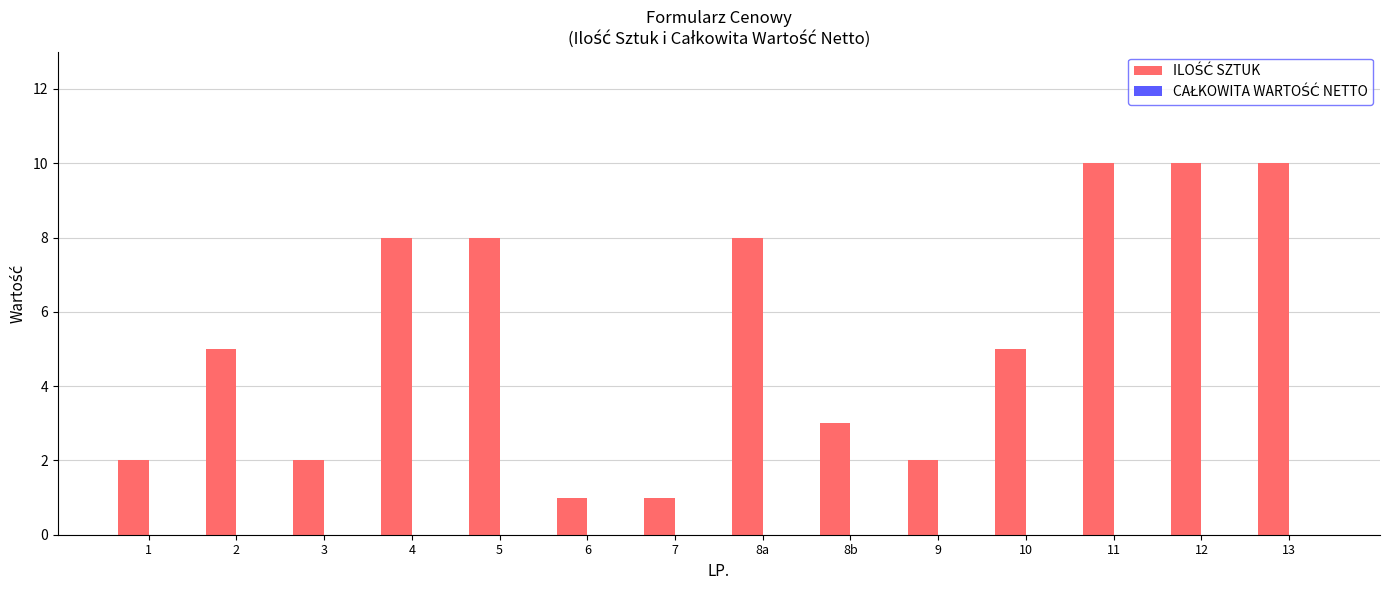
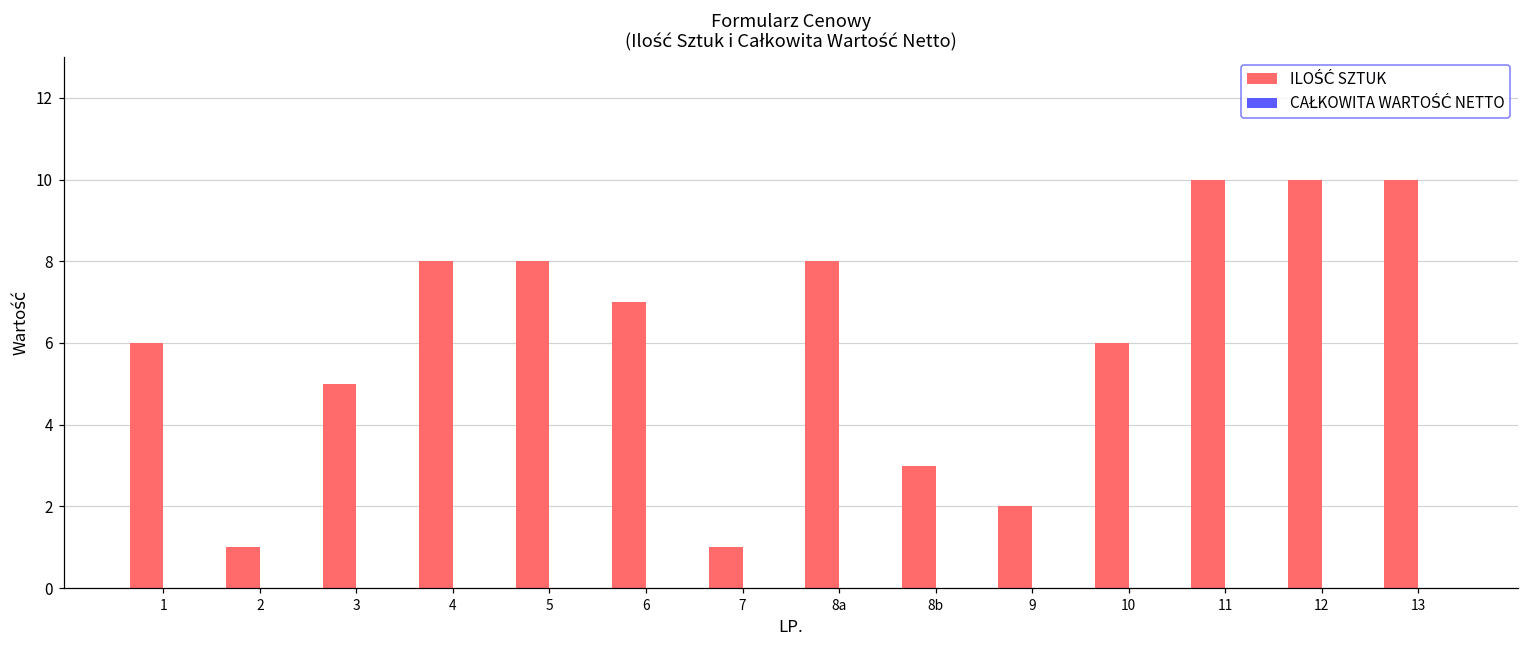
  {
    "ILOŚĆ SZTUK": {
-     "1": 2,
-     "2": 5,
-     "3": 2,
+     "1": 6,
+     "2": 1,
+     "3": 5,
      "4": 8,
      "5": 8,
-     "6": 1,
+     "6": 7,
      "7": 1,
      "8a": 8,
      "8b": 3,
      "9": 2,
-     "10": 5,
+     "10": 6,
      "11": 10,
      "12": 10,
      "13": 10
    },
    "CAŁKOWITA WARTOŚĆ NETTO": {
      "1": 0,
      "2": 0,
      "3": 0,
      "4": 0,
      "5": 0,
      "6": 0,
      "7": 0,
      "8a": 0,
      "8b": 0,
      "9": 0,
      "10": 0,
      "11": 0,
      "12": 0,
      "13": 0
    }
  }
